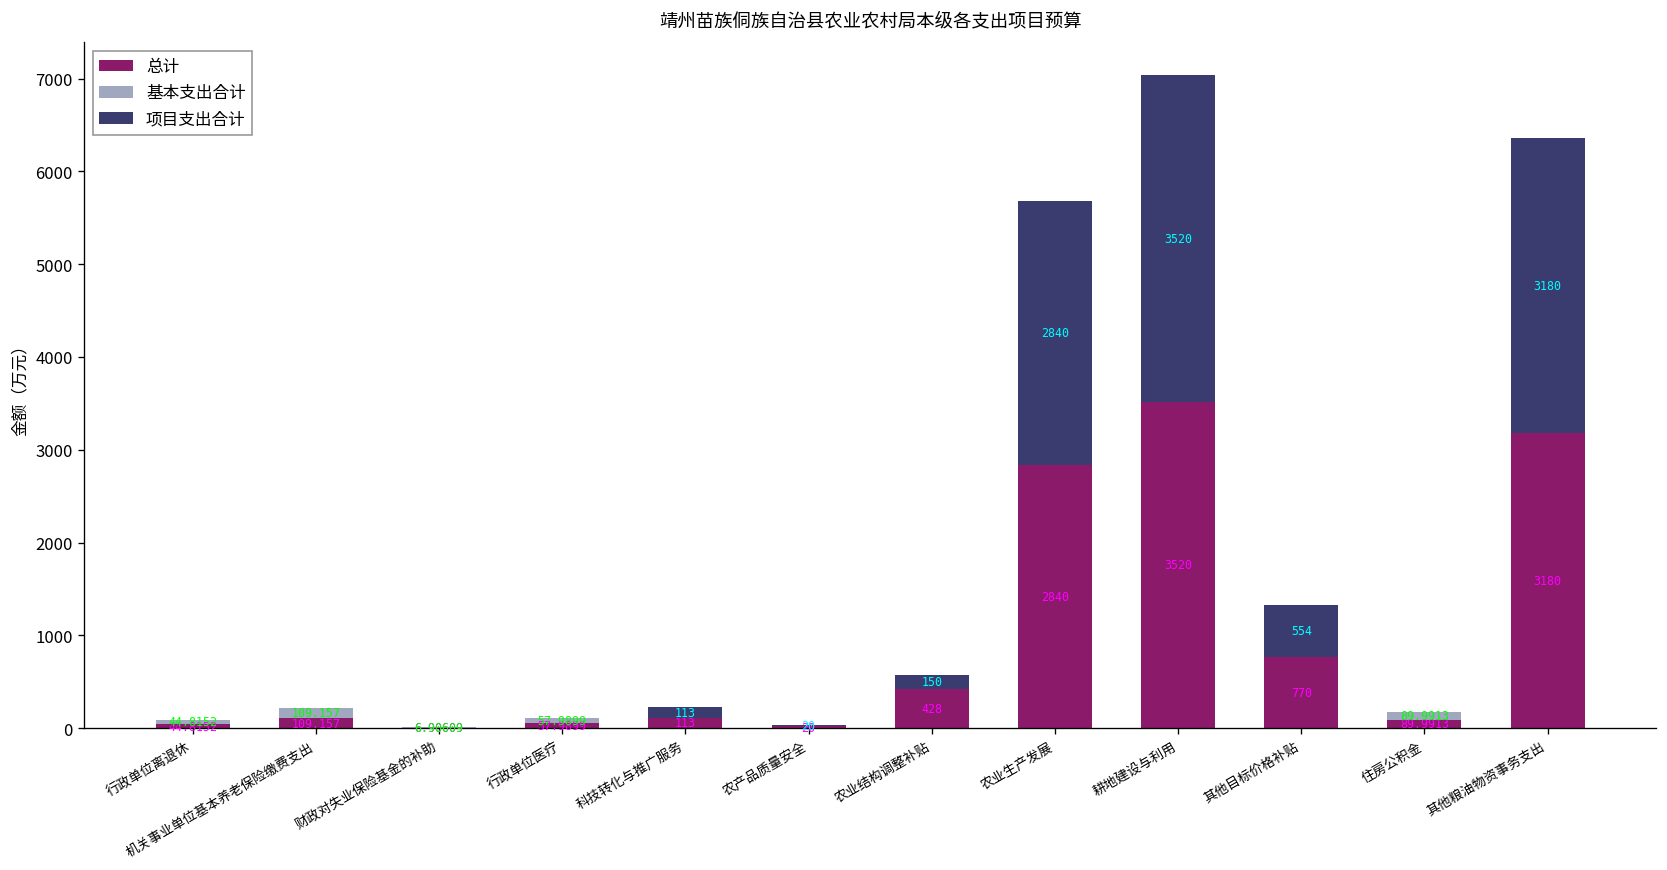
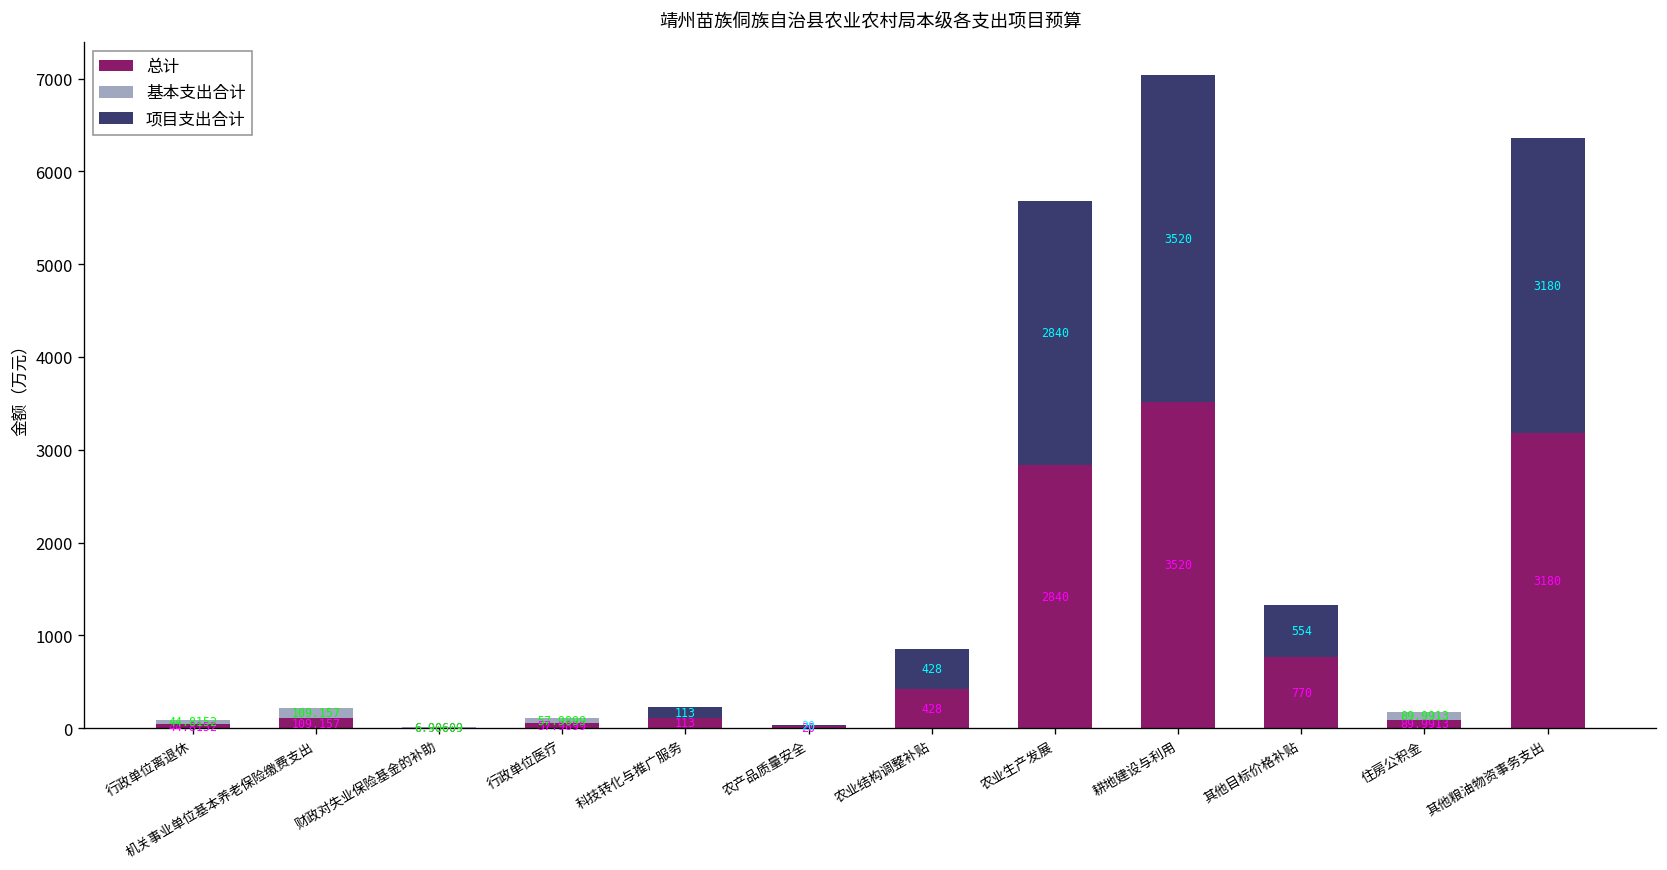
  {
    "总计": {
      "科技转化与推广服务": 113,
      "农业结构调整补贴": 428,
      "农业生产发展": 2840,
      "耕地建设与利用": 3520,
      "其他目标价格补贴": 770,
      "其他粮油物资事务支出": 3180
    },
    "基本支出合计": {
      "科技转化与推广服务": 0,
      "农产品质量安全": 0,
      "农业结构调整补贴": 0,
      "农业生产发展": 0,
      "耕地建设与利用": 0,
      "其他目标价格补贴": 0,
      "其他粮油物资事务支出": 0
    },
    "项目支出合计": {
      "科技转化与推广服务": 113,
-     "农业结构调整补贴": 150,
+     "农业结构调整补贴": 428,
      "农业生产发展": 2840,
      "耕地建设与利用": 3520,
      "其他目标价格补贴": 554,
      "其他粮油物资事务支出": 3180
    }
  }
